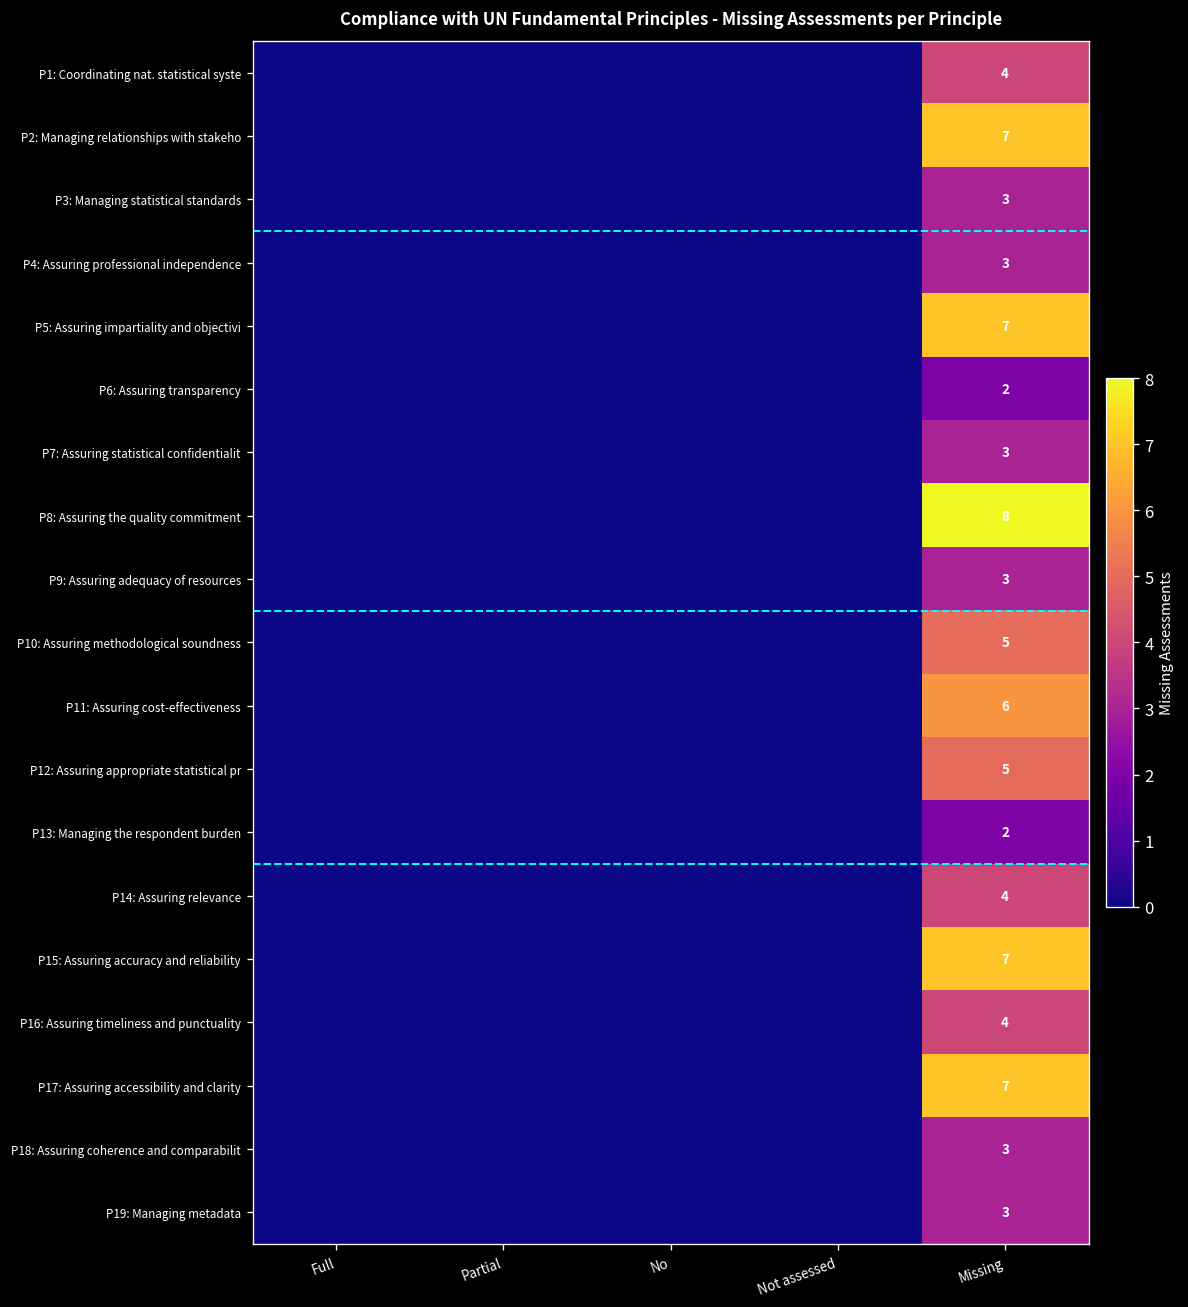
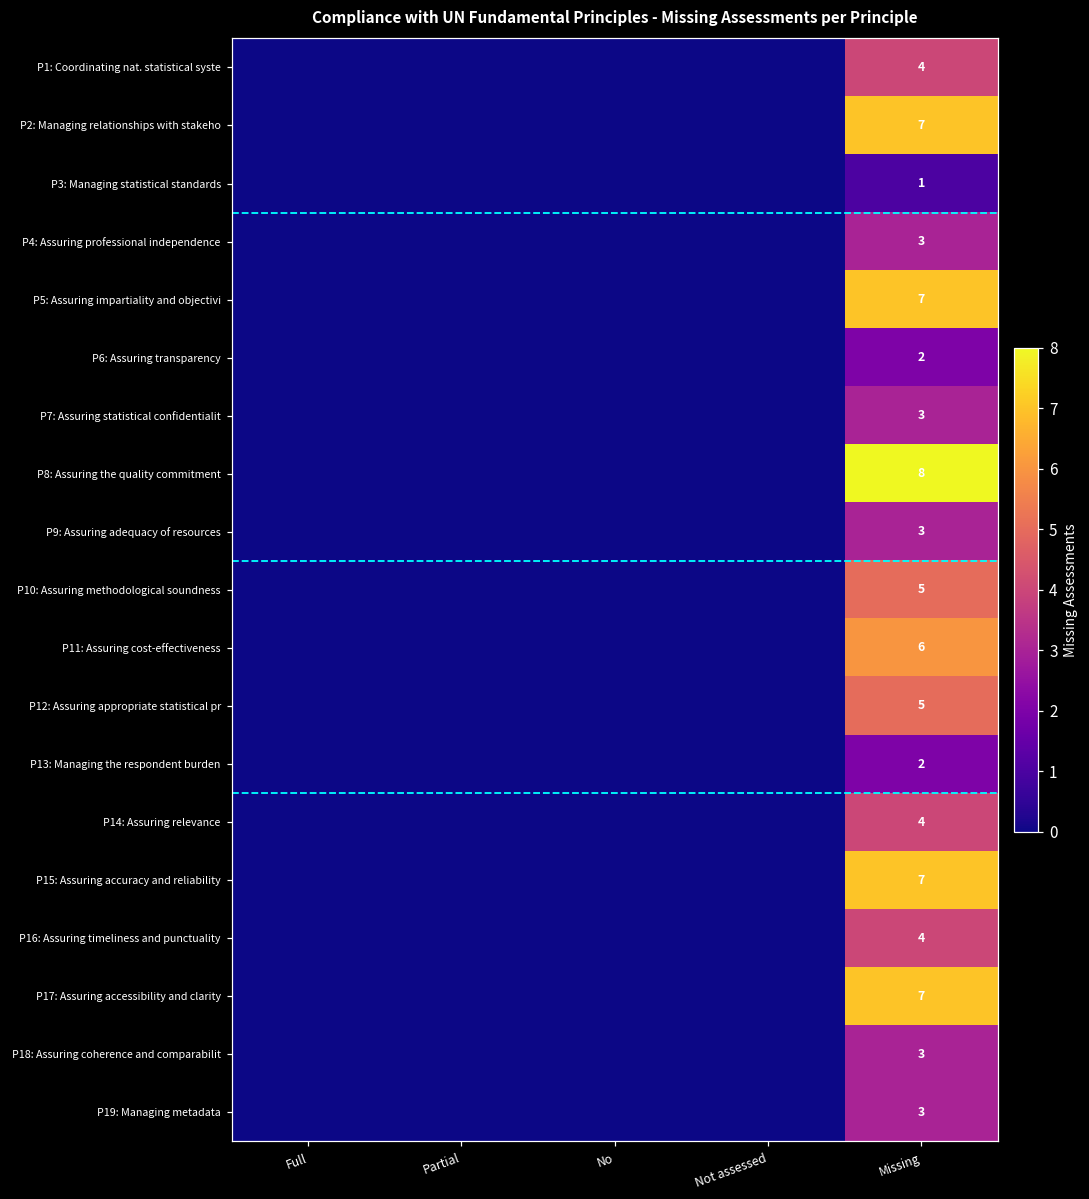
  {
    "P1: Coordinating nat. statistical syste": {
      "Missing": 4
    },
    "P2: Managing relationships with stakeho": {
      "Missing": 7
    },
    "P3: Managing statistical standards": {
-     "Missing": 3
+     "Missing": 1
    },
    "P4: Assuring professional independence": {
      "Missing": 3
    },
    "P5: Assuring impartiality and objectivi": {
      "Missing": 7
    },
    "P6: Assuring transparency": {
      "Missing": 2
    },
    "P7: Assuring statistical confidentialit": {
      "Missing": 3
    },
    "P8: Assuring the quality commitment": {
      "Missing": 8
    },
    "P9: Assuring adequacy of resources": {
      "Missing": 3
    },
    "P10: Assuring methodological soundness": {
      "Missing": 5
    },
    "P11: Assuring cost-effectiveness": {
      "Missing": 6
    },
    "P12: Assuring appropriate statistical pr": {
      "Missing": 5
    },
    "P13: Managing the respondent burden": {
      "Missing": 2
    },
    "P14: Assuring relevance": {
      "Missing": 4
    },
    "P15: Assuring accuracy and reliability": {
      "Missing": 7
    },
    "P16: Assuring timeliness and punctuality": {
      "Missing": 4
    },
    "P17: Assuring accessibility and clarity": {
      "Missing": 7
    },
    "P18: Assuring coherence and comparabilit": {
      "Missing": 3
    },
    "P19: Managing metadata": {
      "Missing": 3
    }
  }
